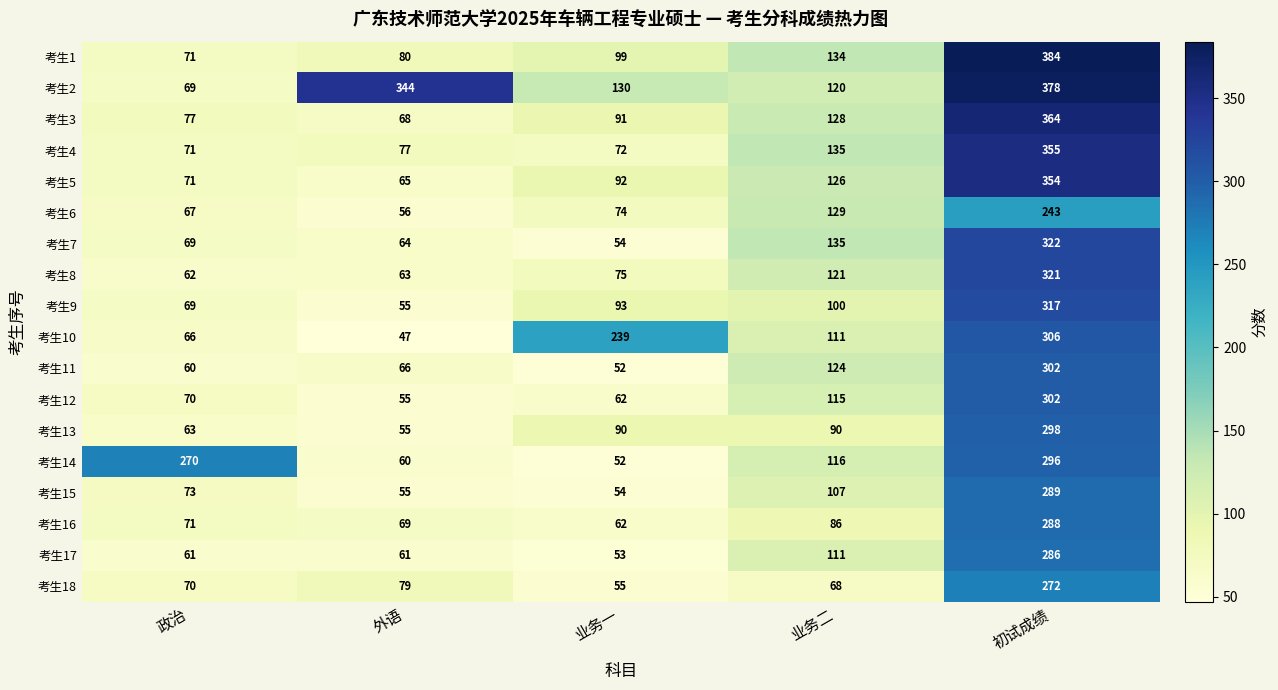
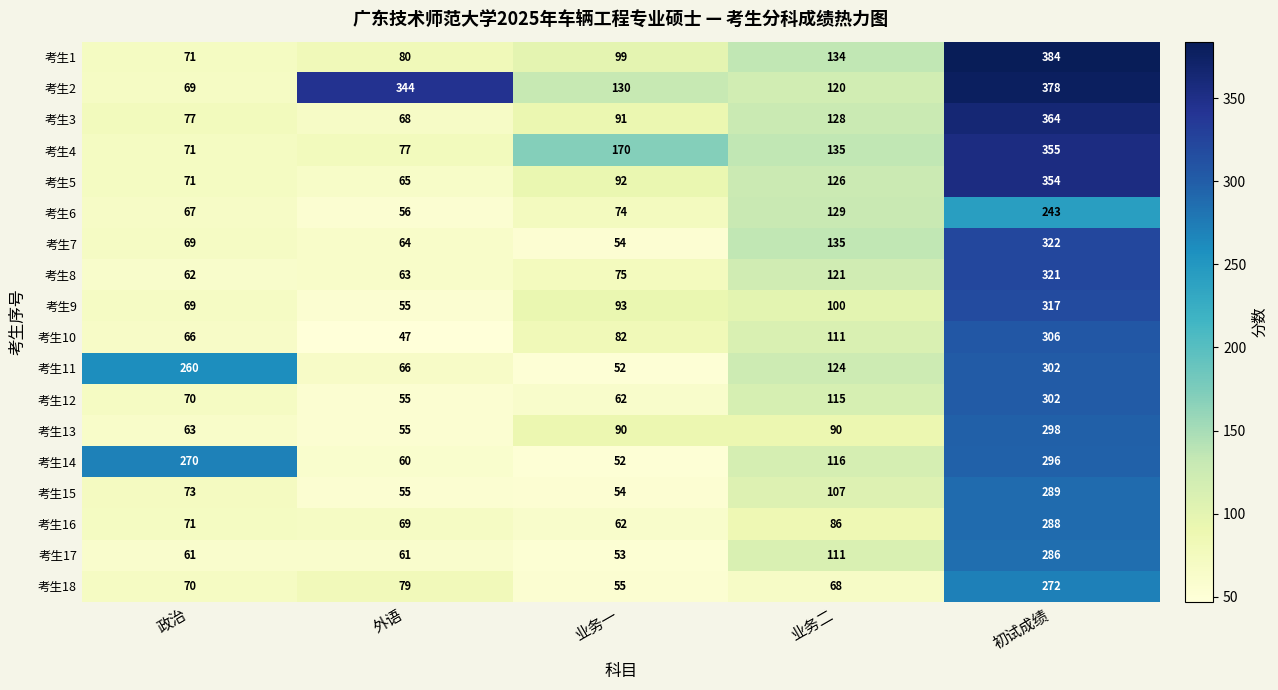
  {
    "考生1": {
      "政治": 71,
      "外语": 80,
      "业务一": 99,
      "业务二": 134,
      "初试成绩": 384
    },
    "考生2": {
      "政治": 69,
      "外语": 344,
      "业务一": 130,
      "业务二": 120,
      "初试成绩": 378
    },
    "考生3": {
      "政治": 77,
      "外语": 68,
      "业务一": 91,
      "业务二": 128,
      "初试成绩": 364
    },
    "考生4": {
      "政治": 71,
      "外语": 77,
-     "业务一": 72,
+     "业务一": 170,
      "业务二": 135,
      "初试成绩": 355
    },
    "考生5": {
      "政治": 71,
      "外语": 65,
      "业务一": 92,
      "业务二": 126,
      "初试成绩": 354
    },
    "考生6": {
      "政治": 67,
      "外语": 56,
      "业务一": 74,
      "业务二": 129,
      "初试成绩": 243
    },
    "考生7": {
      "政治": 69,
      "外语": 64,
      "业务一": 54,
      "业务二": 135,
      "初试成绩": 322
    },
    "考生8": {
      "政治": 62,
      "外语": 63,
      "业务一": 75,
      "业务二": 121,
      "初试成绩": 321
    },
    "考生9": {
      "政治": 69,
      "外语": 55,
      "业务一": 93,
      "业务二": 100,
      "初试成绩": 317
    },
    "考生10": {
      "政治": 66,
      "外语": 47,
-     "业务一": 239,
+     "业务一": 82,
      "业务二": 111,
      "初试成绩": 306
    },
    "考生11": {
-     "政治": 60,
+     "政治": 260,
      "外语": 66,
      "业务一": 52,
      "业务二": 124,
      "初试成绩": 302
    },
    "考生12": {
      "政治": 70,
      "外语": 55,
      "业务一": 62,
      "业务二": 115,
      "初试成绩": 302
    },
    "考生13": {
      "政治": 63,
      "外语": 55,
      "业务一": 90,
      "业务二": 90,
      "初试成绩": 298
    },
    "考生14": {
      "政治": 270,
      "外语": 60,
      "业务一": 52,
      "业务二": 116,
      "初试成绩": 296
    },
    "考生15": {
      "政治": 73,
      "外语": 55,
      "业务一": 54,
      "业务二": 107,
      "初试成绩": 289
    },
    "考生16": {
      "政治": 71,
      "外语": 69,
      "业务一": 62,
      "业务二": 86,
      "初试成绩": 288
    },
    "考生17": {
      "政治": 61,
      "外语": 61,
      "业务一": 53,
      "业务二": 111,
      "初试成绩": 286
    },
    "考生18": {
      "政治": 70,
      "外语": 79,
      "业务一": 55,
      "业务二": 68,
      "初试成绩": 272
    }
  }
